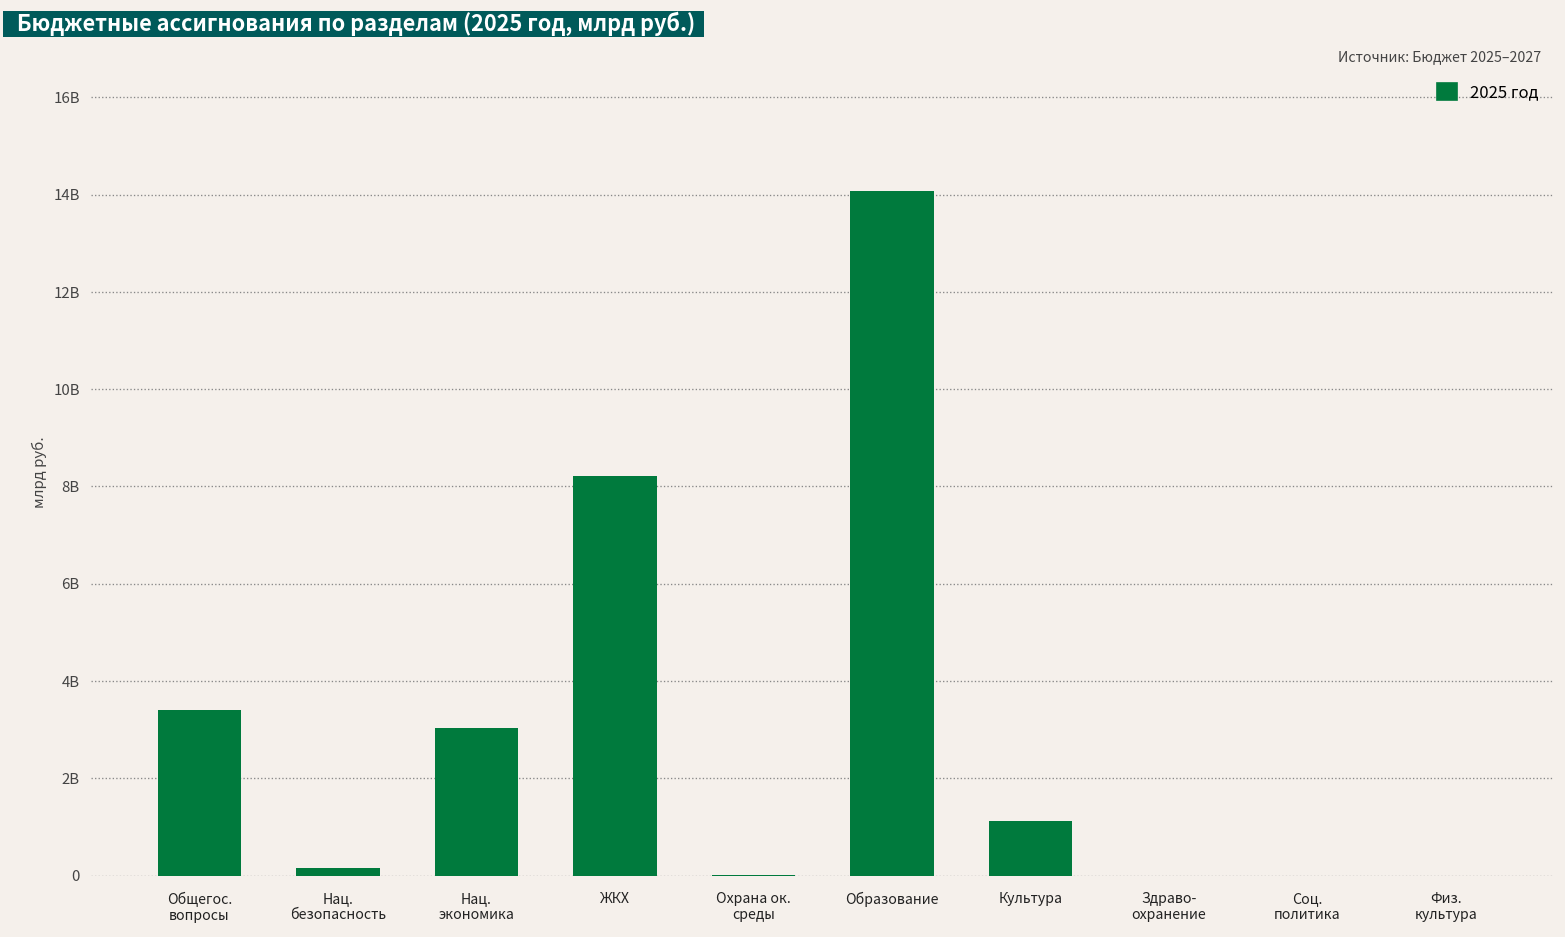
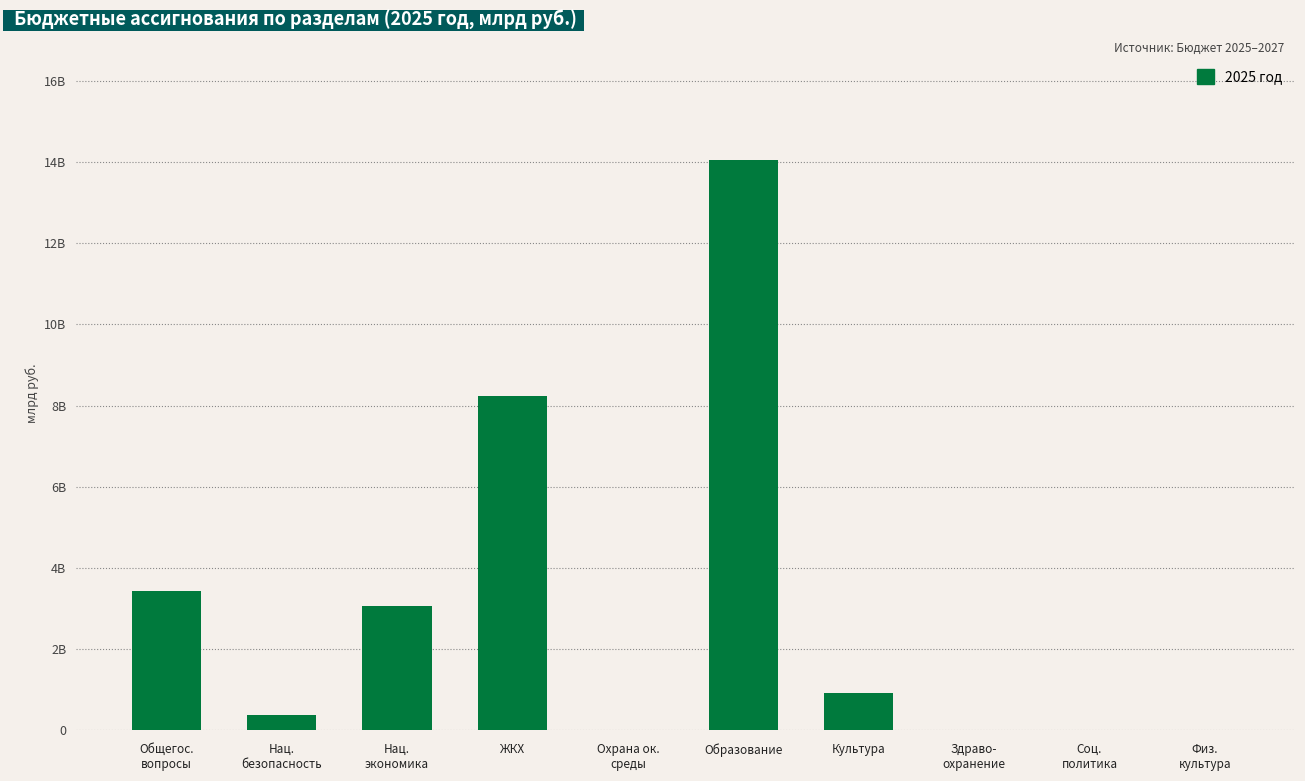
  {
    "Общегос. вопросы": 3400000000,
-   "Нац. безопасность": 100000000,
+   "Нац. безопасность": 400000000,
    "Нац. экономика": 3000000000,
    "ЖКХ": 8200000000,
    "Образование": 14100000000,
-   "Культура": 1100000000,
+   "Культура": 900000000,
    "Здраво- охранение": 0,
    "Соц. политика": 0,
    "Физ. культура": 0
  }
